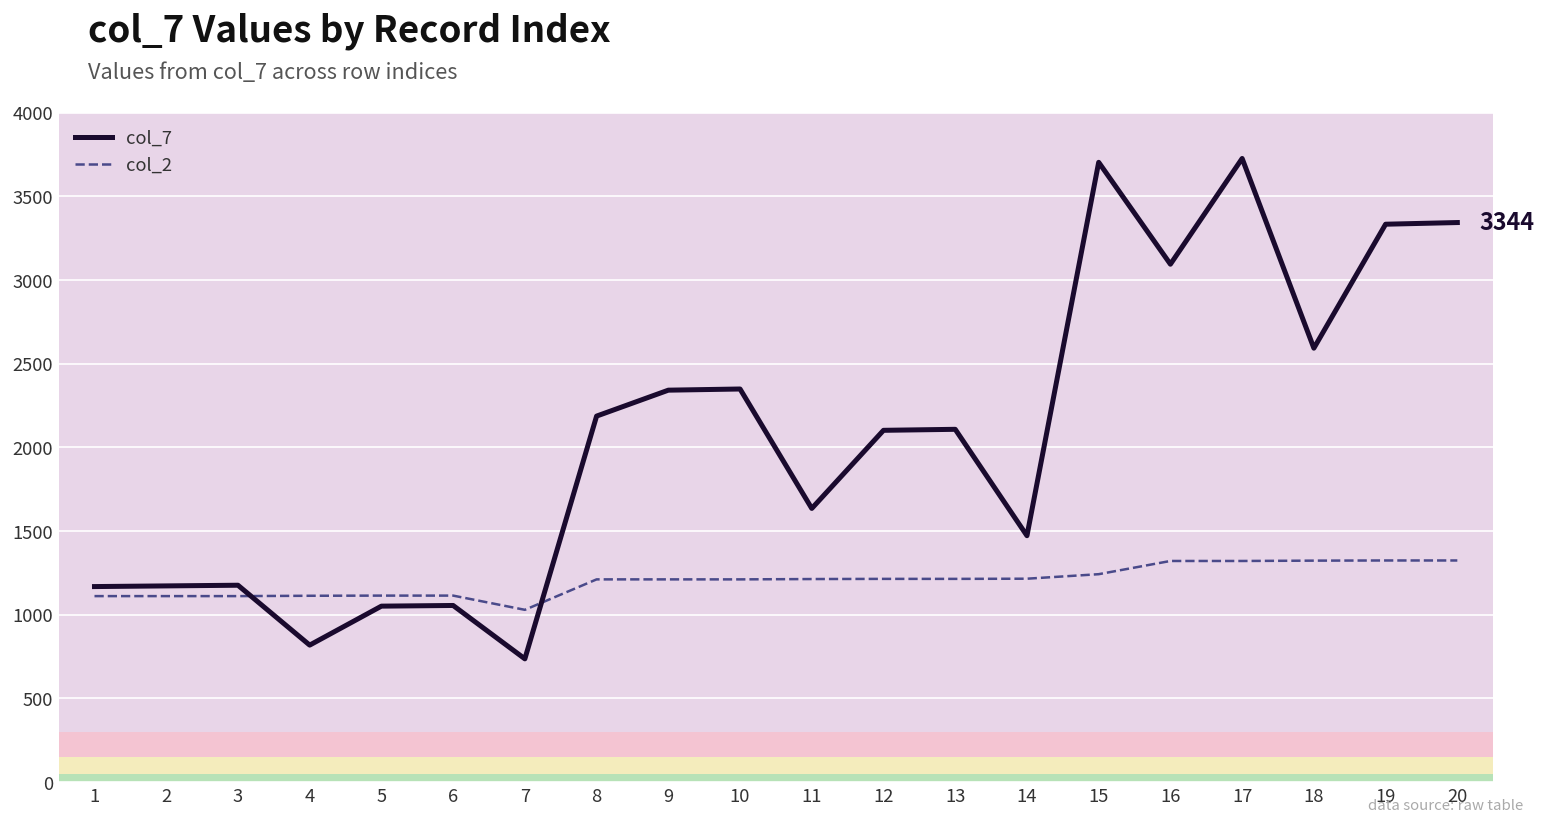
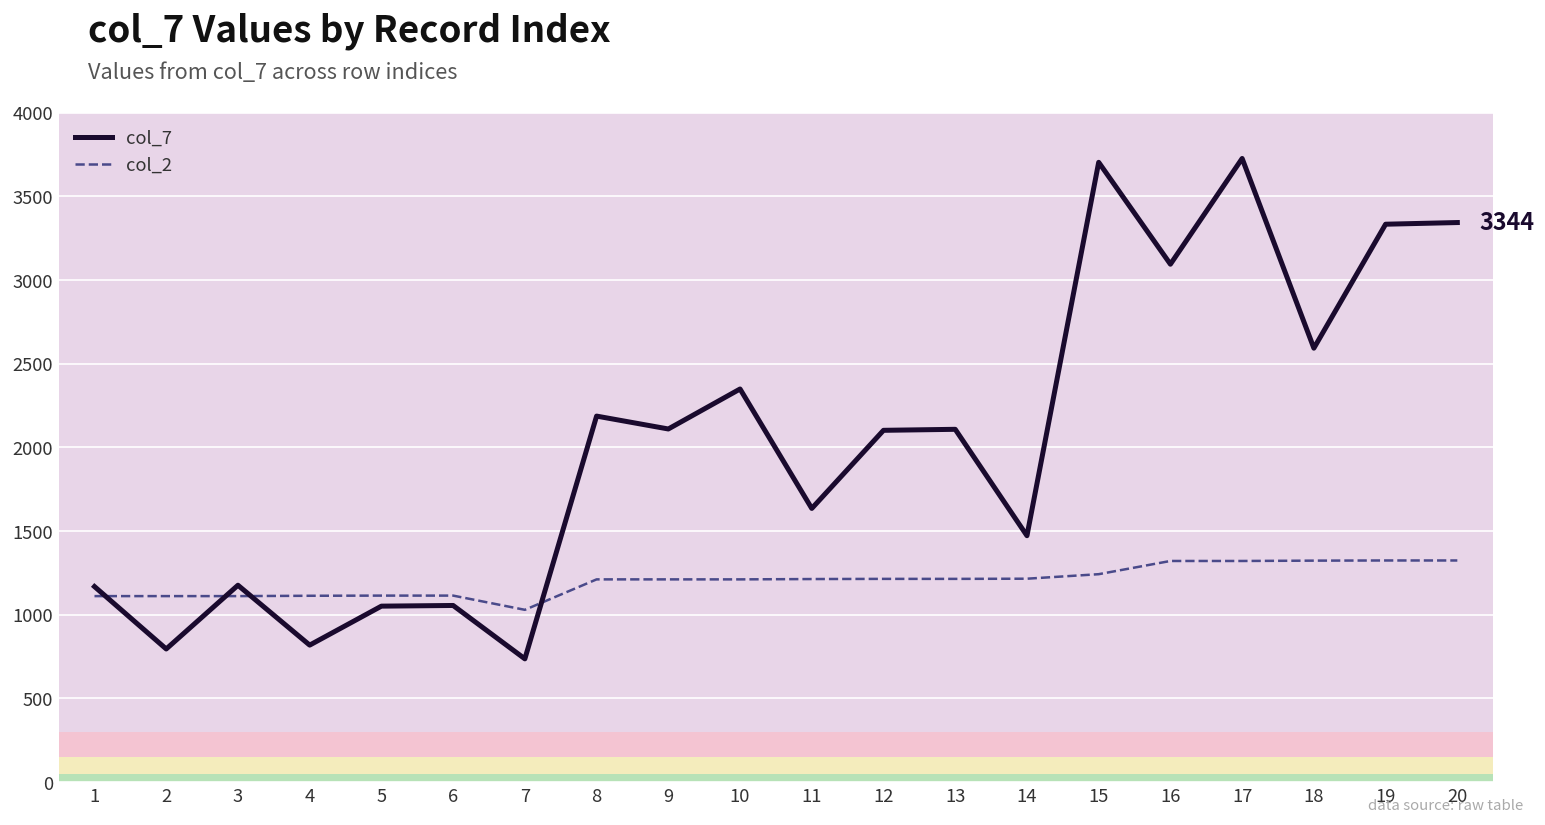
  {
    "col_7": {
      "1": 1170,
-     "2": 1170,
+     "2": 800,
      "3": 1180,
      "4": 820,
      "5": 1050,
      "6": 1060,
      "7": 740,
      "8": 2190,
-     "9": 2340,
+     "9": 2110,
      "10": 2350,
      "11": 1640,
      "12": 2100,
      "13": 2110,
      "14": 1470,
      "15": 3700,
      "16": 3100,
      "17": 3730,
      "18": 2590,
      "19": 3330
    },
    "col_2": {
      "1": 1110,
      "2": 1110,
      "3": 1110,
      "4": 1110,
      "5": 1110,
      "6": 1110,
      "7": 1030,
      "8": 1210,
      "9": 1210,
      "10": 1210,
      "11": 1210,
      "12": 1210,
      "13": 1210,
      "14": 1220,
      "15": 1240,
      "16": 1320,
      "17": 1320,
      "18": 1320,
      "19": 1320,
      "20": 1320
    }
  }
